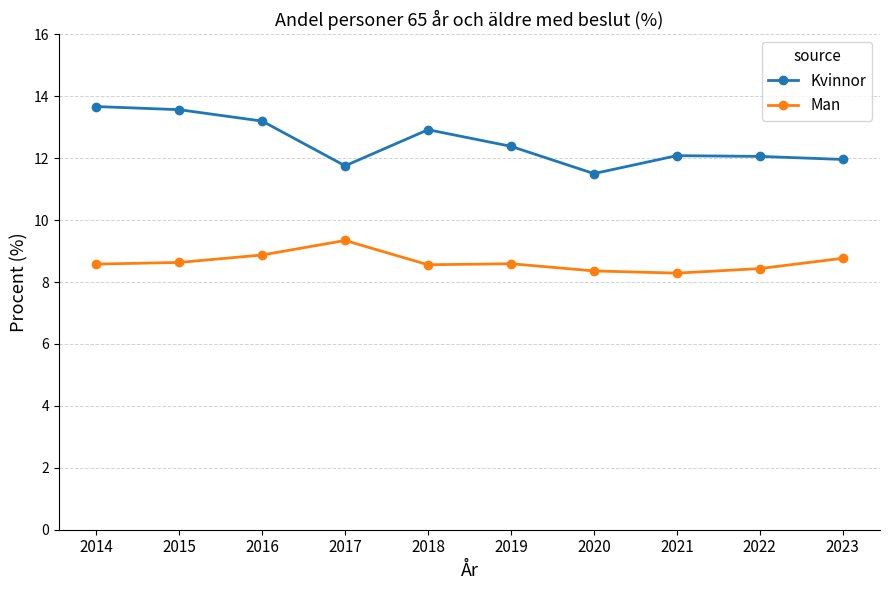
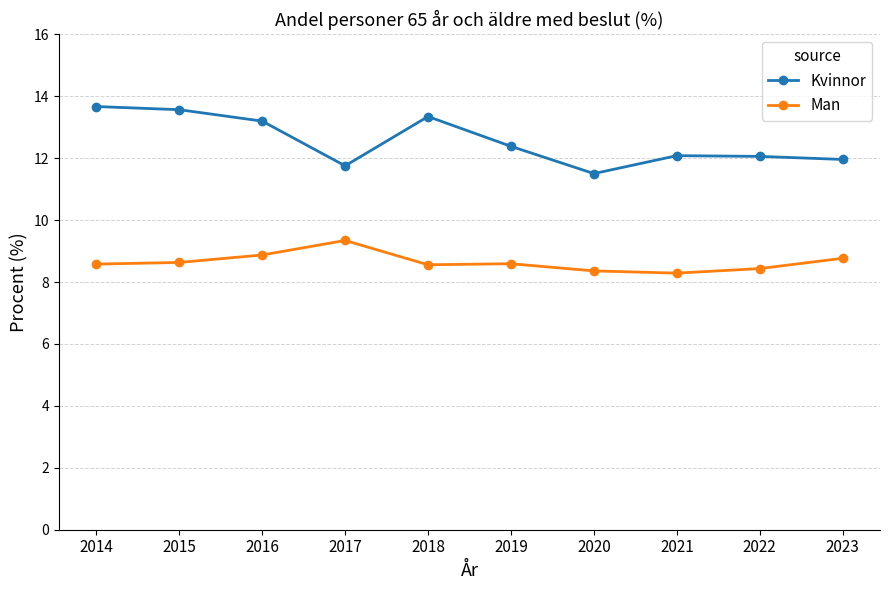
  {
    "Kvinnor": {
      "2014": 13.7,
      "2015": 13.6,
      "2016": 13.2,
      "2017": 11.8,
-     "2018": 12.9,
+     "2018": 13.3,
      "2019": 12.4,
      "2020": 11.5,
      "2021": 12.1,
      "2022": 12.1,
      "2023": 12.0
    },
    "Man": {
      "2014": 8.6,
      "2015": 8.6,
      "2016": 8.9,
      "2017": 9.3,
      "2018": 8.6,
      "2019": 8.6,
      "2020": 8.4,
      "2021": 8.3,
      "2022": 8.4,
      "2023": 8.8
    }
  }
